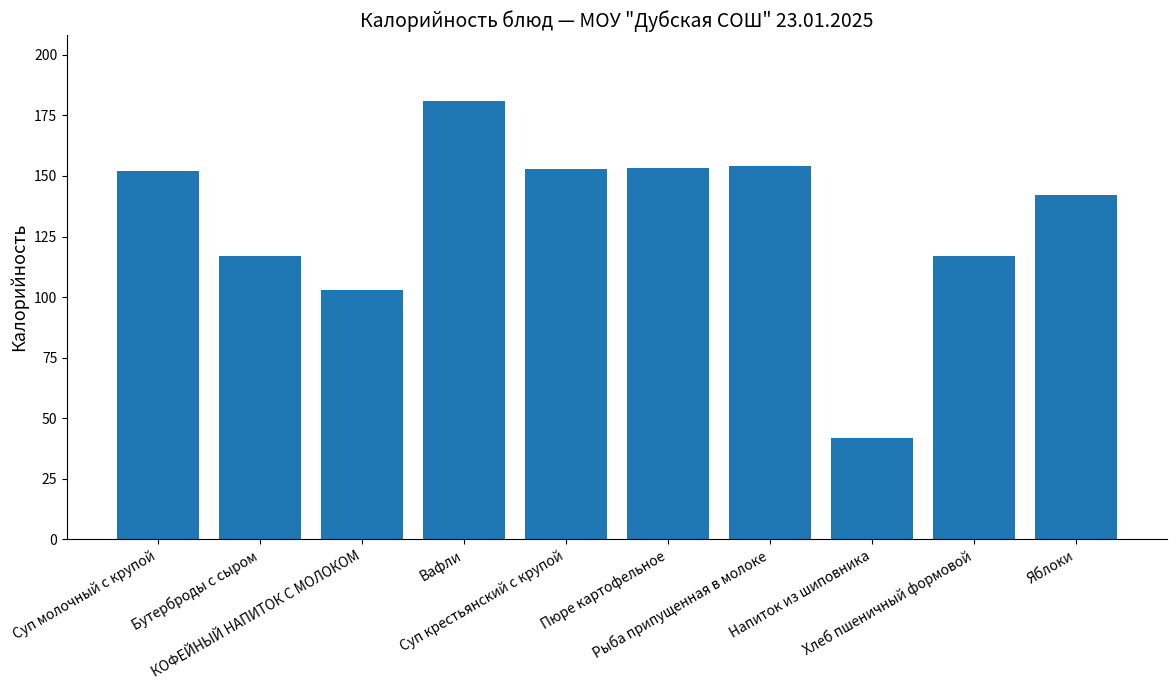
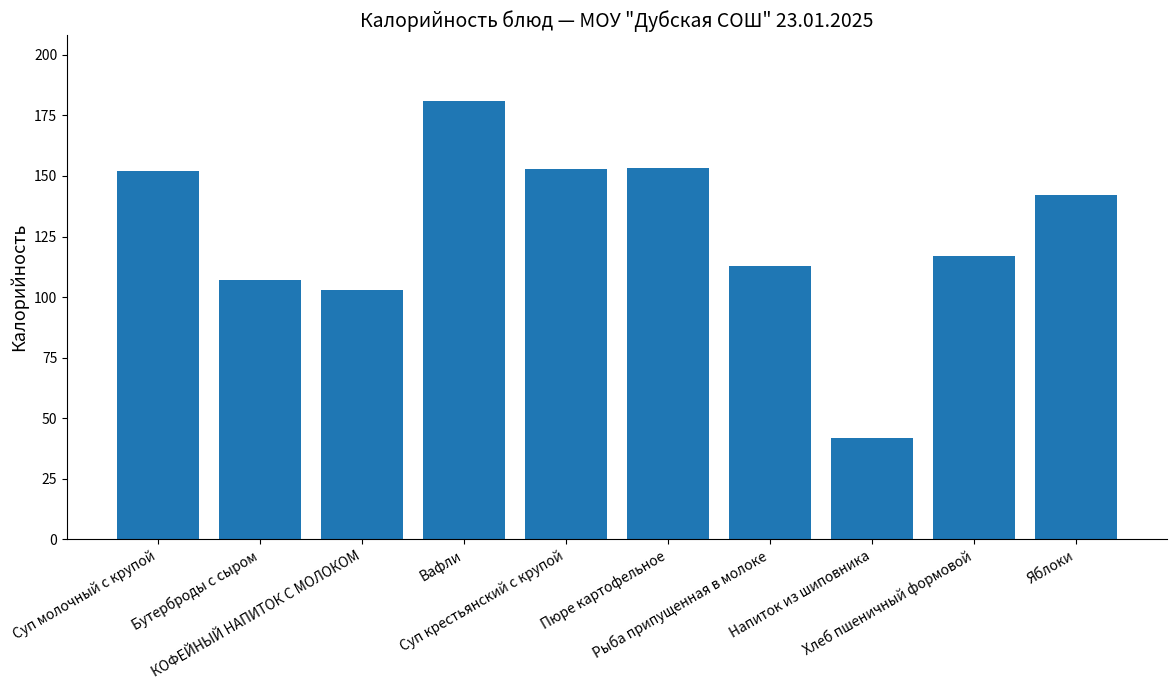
  {
    "Суп молочный с крупой": 152,
-   "Бутерброды с сыром": 117,
+   "Бутерброды с сыром": 107,
    "КОФЕЙНЫЙ НАПИТОК С МОЛОКОМ": 103,
    "Вафли": 181,
    "Суп крестьянский с крупой": 153,
    "Пюре картофельное": 153,
-   "Рыба припущенная в молоке": 154,
+   "Рыба припущенная в молоке": 113,
    "Напиток из шиповника": 42,
    "Хлеб пшеничный формовой": 117,
    "Яблоки": 142
  }
